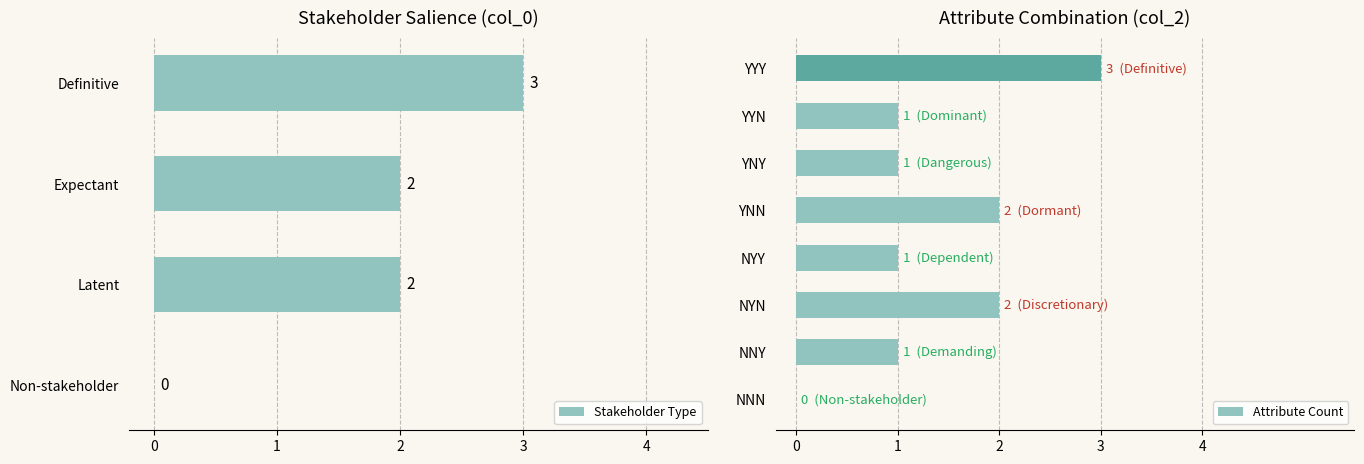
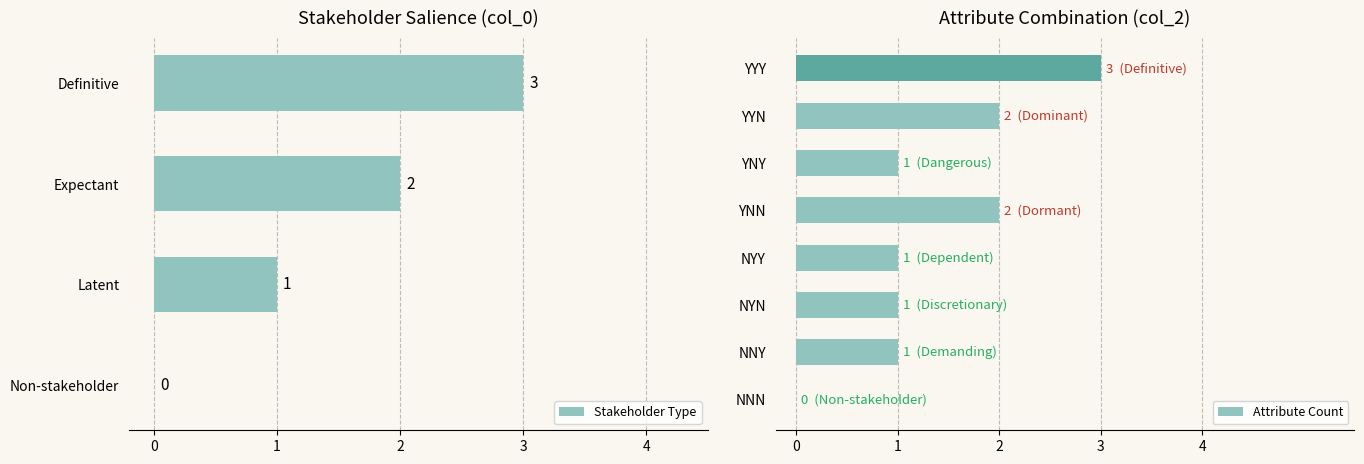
  {
    "Stakeholder Salience (col_0)": {
      "Definitive": 3,
      "Expectant": 2,
-     "Latent": 2,
+     "Latent": 1,
      "Non-stakeholder": 0
    },
    "Attribute Combination (col_2)": {
      "YYY": 3,
-     "YYN": 1,
+     "YYN": 2,
      "YNY": 1,
      "YNN": 2,
      "NYY": 1,
-     "NYN": 2,
+     "NYN": 1,
      "NNY": 1,
      "NNN": 0
    }
  }
